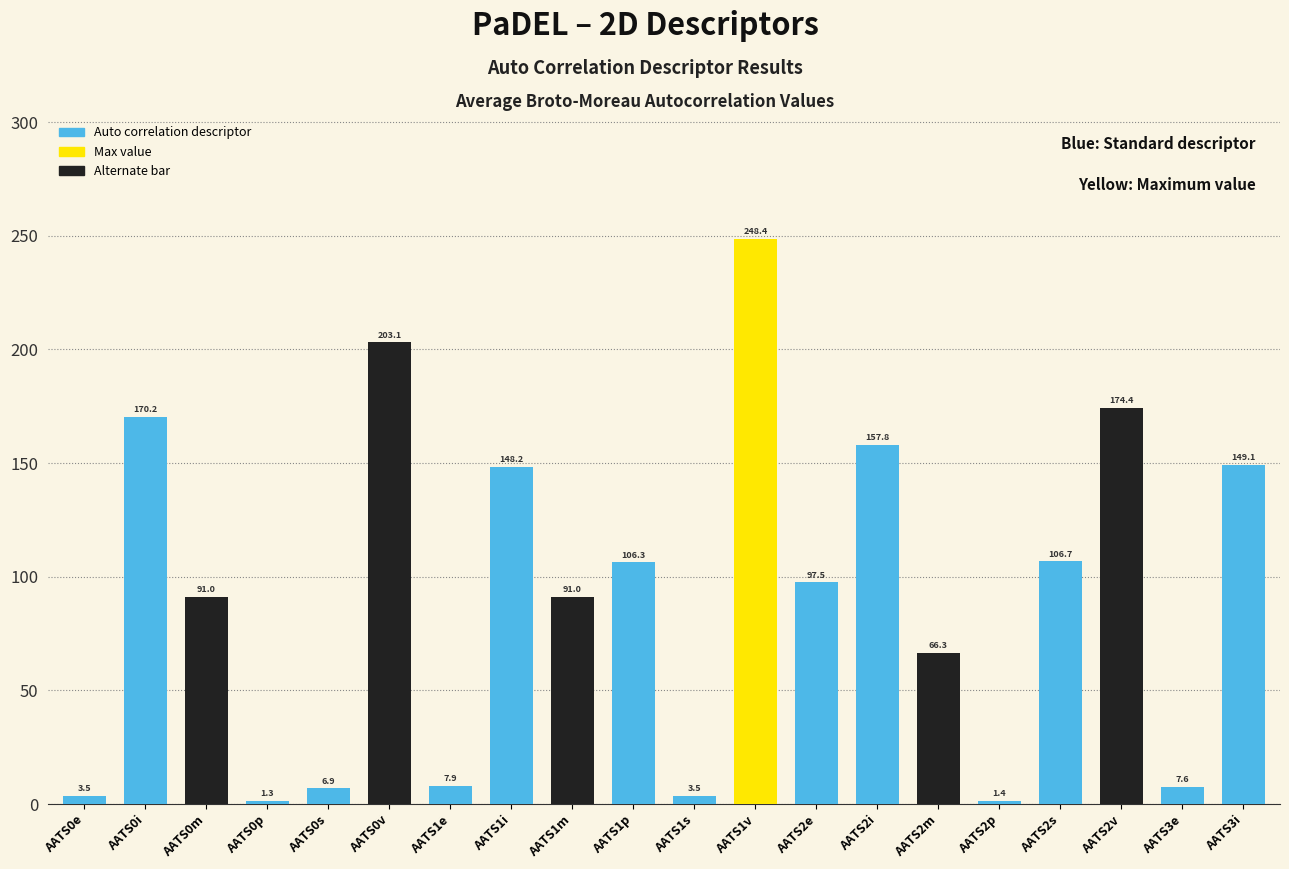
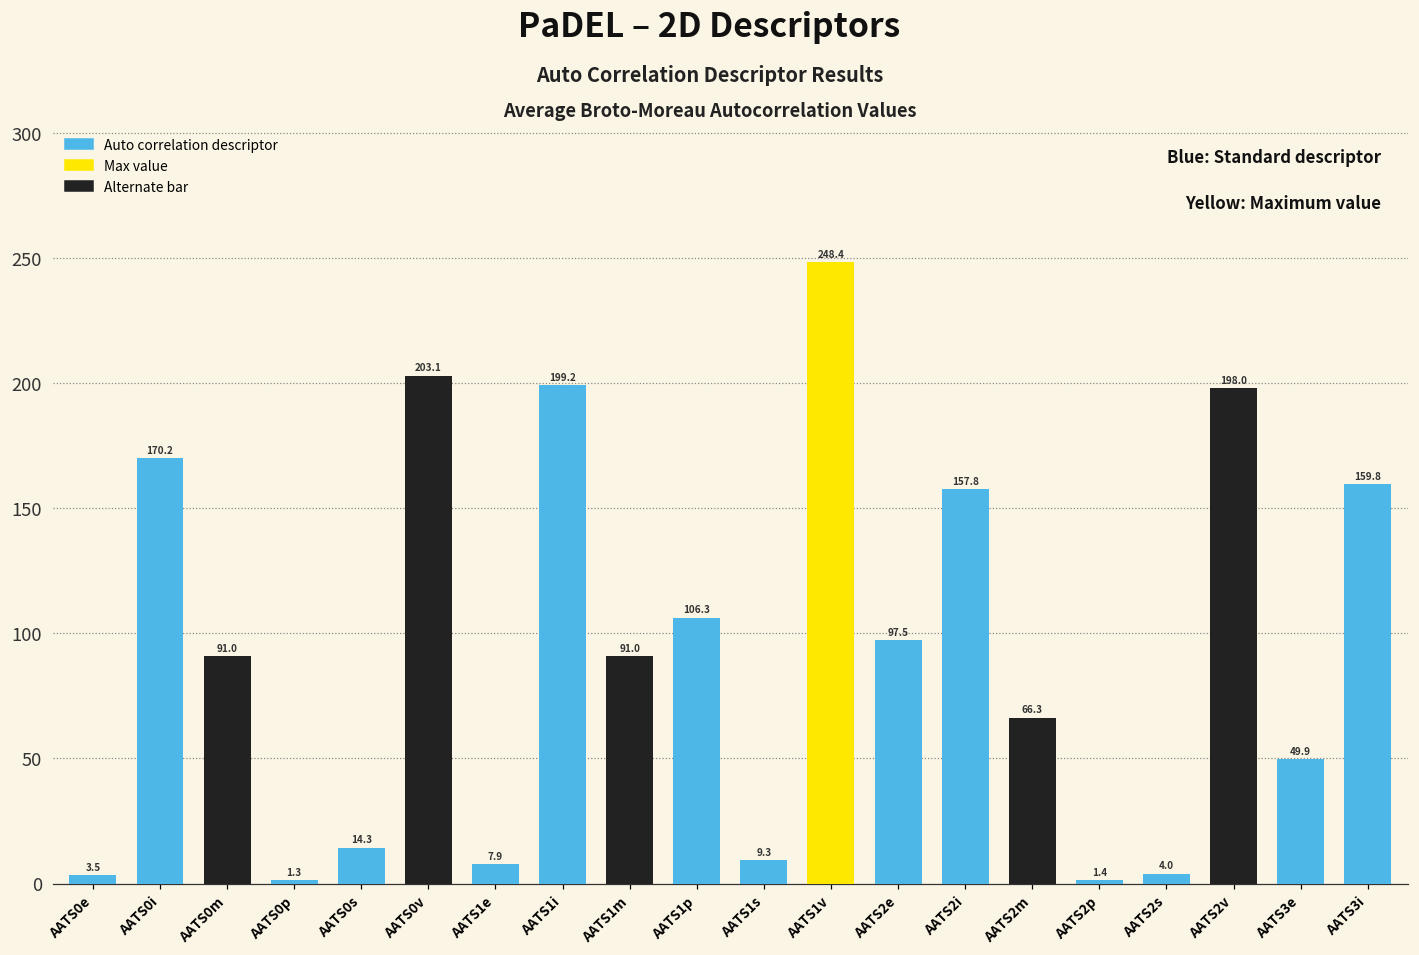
  {
    "AATS0e": 3.5,
    "AATS0i": 170.2,
    "AATS0m": 91.0,
    "AATS0p": 1.3,
-   "AATS0s": 6.9,
+   "AATS0s": 14.3,
    "AATS0v": 203.1,
    "AATS1e": 7.9,
-   "AATS1i": 148.2,
+   "AATS1i": 199.2,
    "AATS1m": 91.0,
    "AATS1p": 106.3,
-   "AATS1s": 3.5,
+   "AATS1s": 9.3,
    "AATS1v": 248.4,
    "AATS2e": 97.5,
    "AATS2i": 157.8,
    "AATS2m": 66.3,
    "AATS2p": 1.4,
-   "AATS2s": 106.7,
-   "AATS2v": 174.4,
-   "AATS3e": 7.6,
-   "AATS3i": 149.1
+   "AATS2s": 4.0,
+   "AATS2v": 198.0,
+   "AATS3e": 49.9,
+   "AATS3i": 159.8
  }
